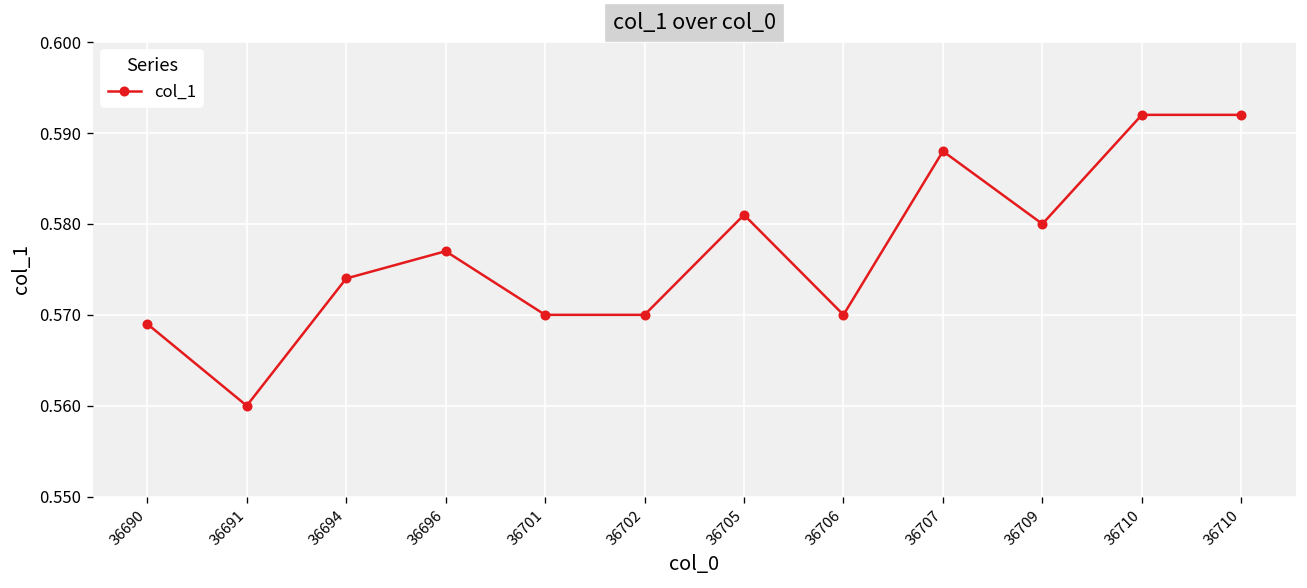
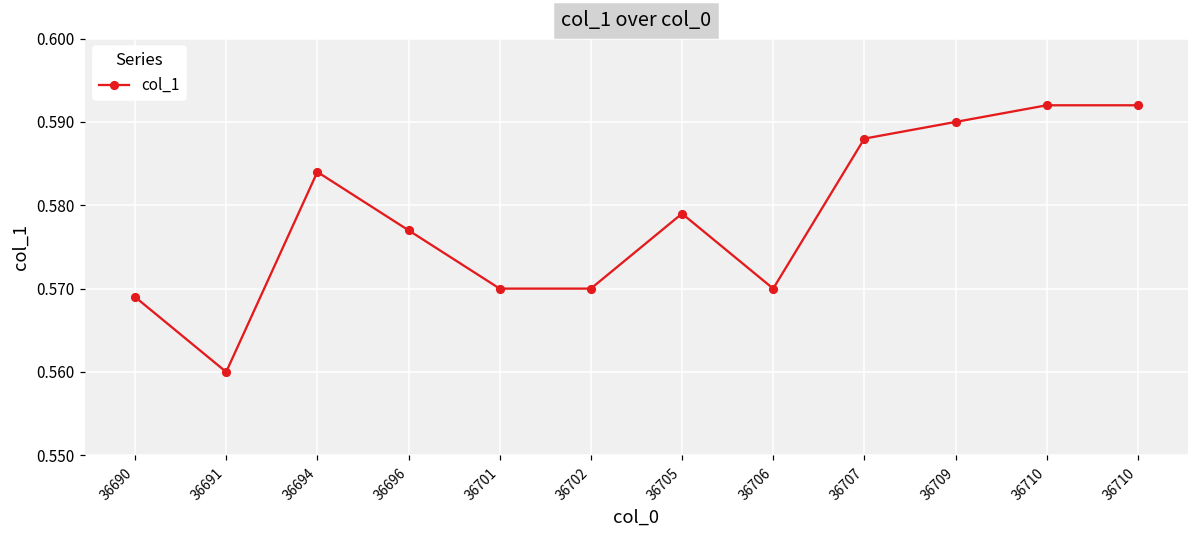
  {
    "36690": 0.569,
    "36691": 0.560,
-   "36694": 0.574,
+   "36694": 0.584,
    "36696": 0.577,
    "36701": 0.570,
    "36702": 0.570,
-   "36705": 0.581,
+   "36705": 0.579,
    "36706": 0.570,
    "36707": 0.588,
-   "36709": 0.58
+   "36709": 0.59
  }
